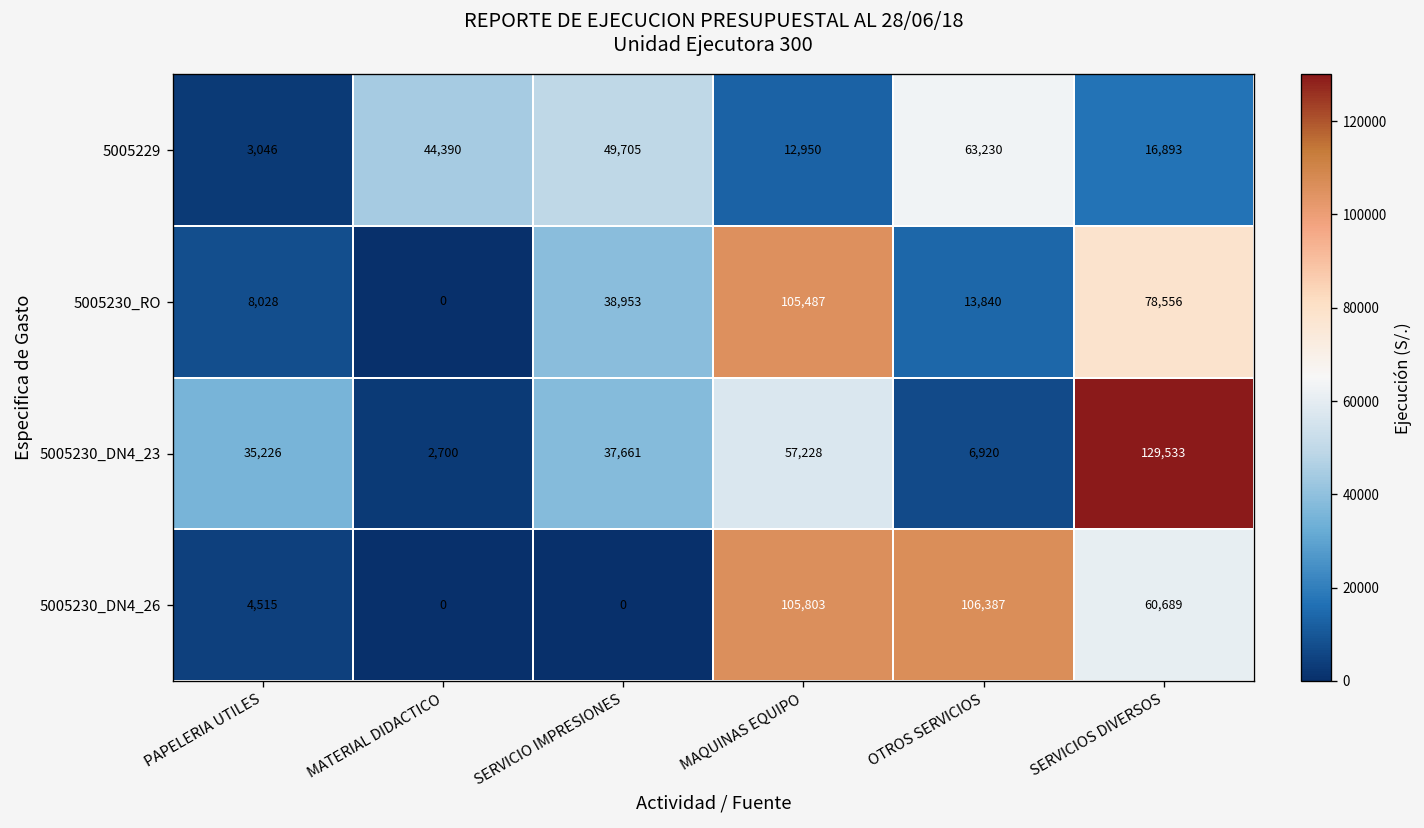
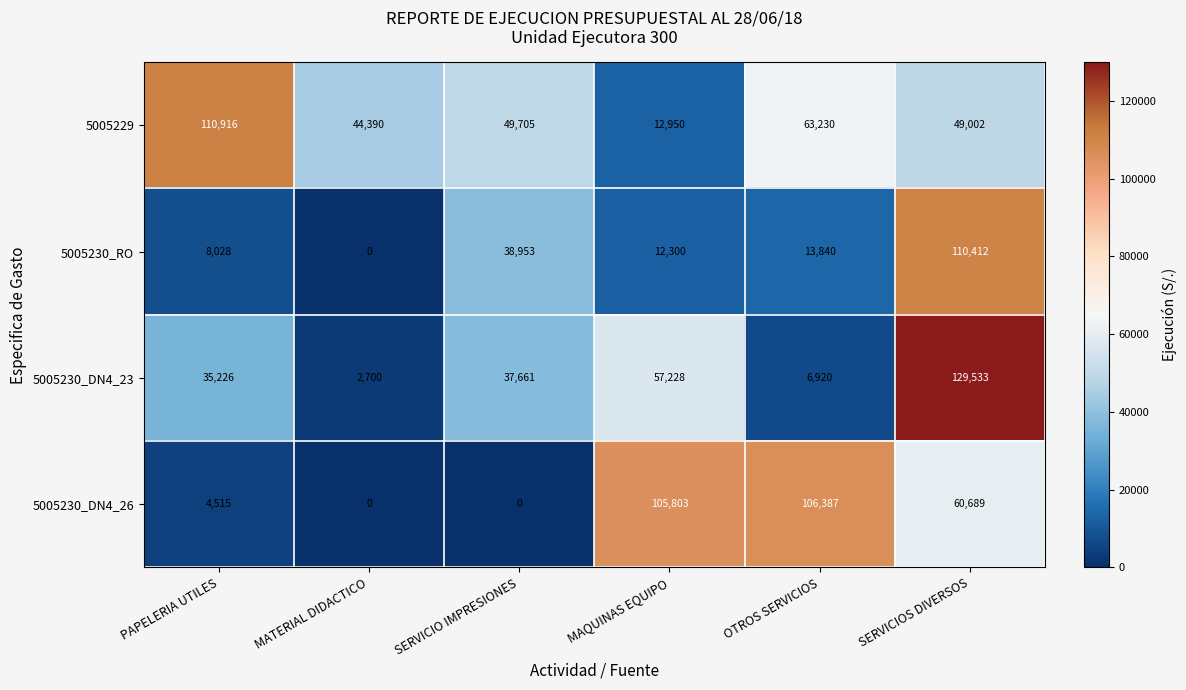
  {
    "5005229": {
-     "PAPELERIA UTILES": "3,046",
+     "PAPELERIA UTILES": "110,916",
      "MATERIAL DIDACTICO": "44,390",
      "SERVICIO IMPRESIONES": "49,705",
      "MAQUINAS EQUIPO": "12,950",
      "OTROS SERVICIOS": "63,230",
-     "SERVICIOS DIVERSOS": "16,893"
+     "SERVICIOS DIVERSOS": "49,002"
    },
    "5005230_RO": {
      "PAPELERIA UTILES": "8,028",
      "MATERIAL DIDACTICO": "0",
      "SERVICIO IMPRESIONES": "38,953",
-     "MAQUINAS EQUIPO": "105,487",
+     "MAQUINAS EQUIPO": "12,300",
      "OTROS SERVICIOS": "13,840",
-     "SERVICIOS DIVERSOS": "78,556"
+     "SERVICIOS DIVERSOS": "110,412"
    },
    "5005230_DN4_23": {
      "PAPELERIA UTILES": "35,226",
      "MATERIAL DIDACTICO": "2,700",
      "SERVICIO IMPRESIONES": "37,661",
      "MAQUINAS EQUIPO": "57,228",
      "OTROS SERVICIOS": "6,920",
      "SERVICIOS DIVERSOS": "129,533"
    },
    "5005230_DN4_26": {
      "PAPELERIA UTILES": "4,515",
      "MATERIAL DIDACTICO": "0",
      "SERVICIO IMPRESIONES": "0",
      "MAQUINAS EQUIPO": "105,803",
      "OTROS SERVICIOS": "106,387",
      "SERVICIOS DIVERSOS": "60,689"
    }
  }
